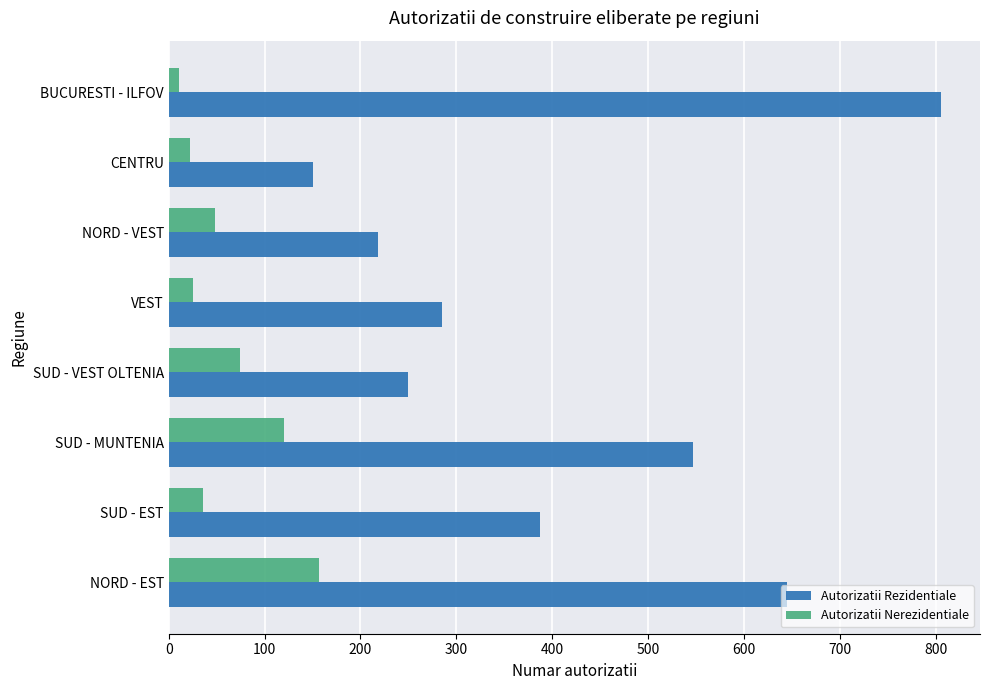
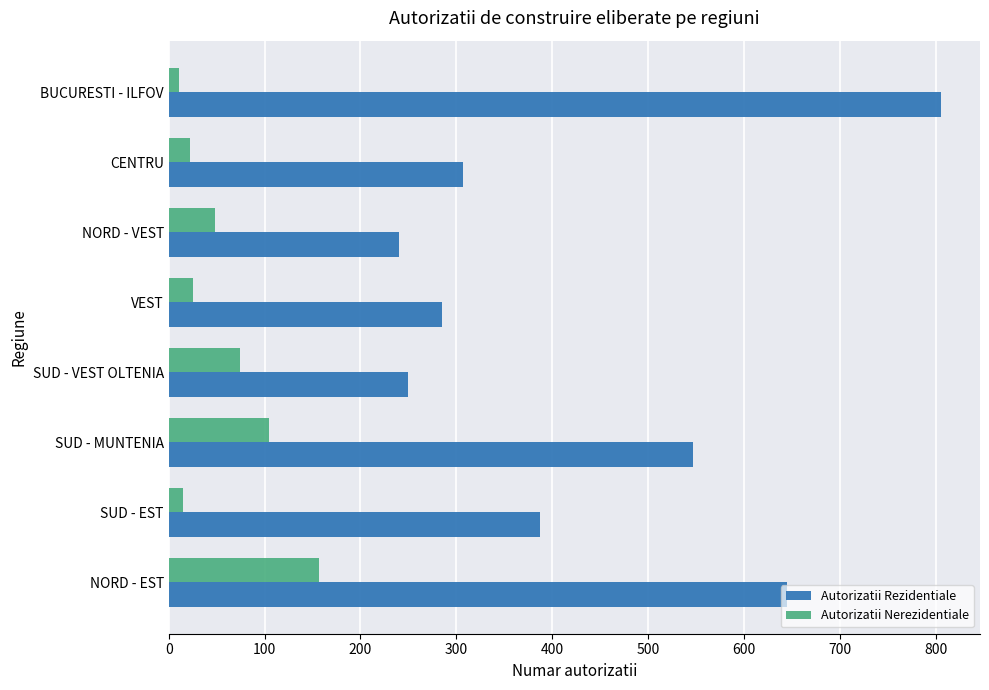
  {
    "Autorizatii Rezidentiale": {
      "BUCURESTI - ILFOV": 810,
-     "CENTRU": 150,
-     "NORD - VEST": 220,
+     "CENTRU": 310,
+     "NORD - VEST": 240,
      "VEST": 290,
      "SUD - VEST OLTENIA": 250,
      "SUD - MUNTENIA": 550,
      "SUD - EST": 390
    },
    "Autorizatii Nerezidentiale": {
      "BUCURESTI - ILFOV": 10,
      "CENTRU": 20,
      "NORD - VEST": 50,
      "VEST": 30,
      "SUD - VEST OLTENIA": 70,
-     "SUD - MUNTENIA": 120,
-     "SUD - EST": 40,
+     "SUD - MUNTENIA": 110,
+     "SUD - EST": 20,
      "NORD - EST": 160
    }
  }
